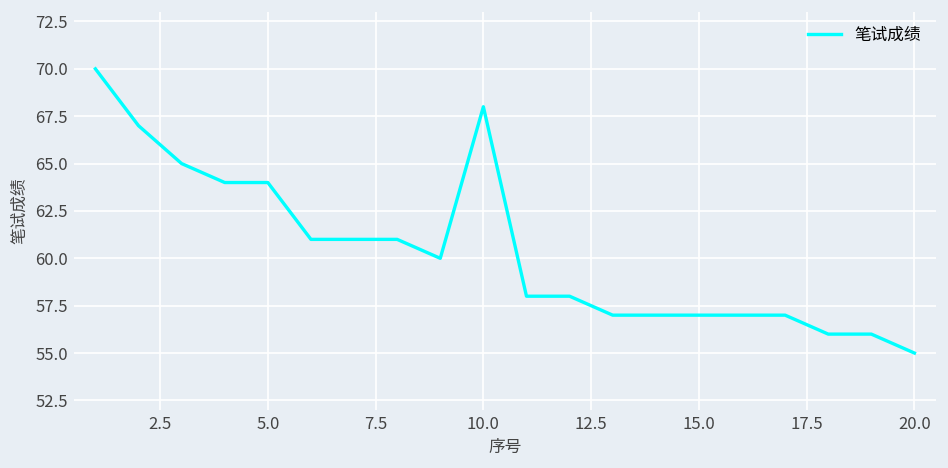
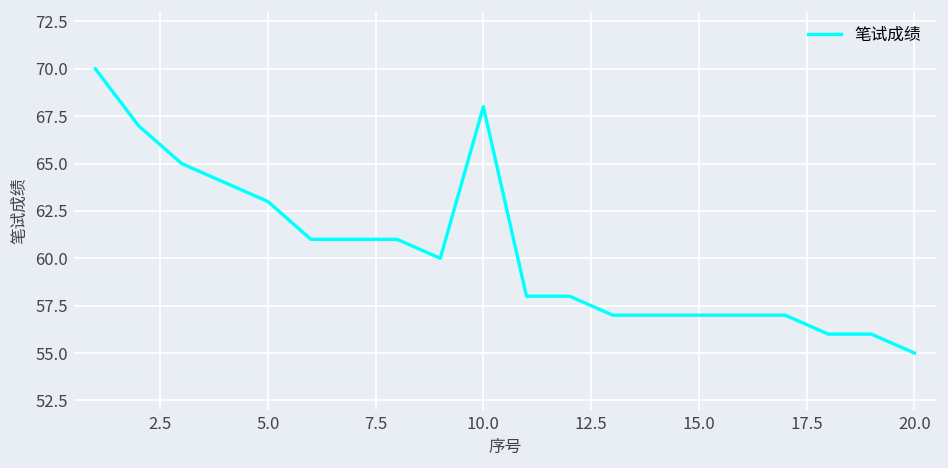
  {
-   "5.0": 64,
+   "5.0": 63,
    "10.0": 68,
    "15.0": 57,
    "20.0": 55
  }
